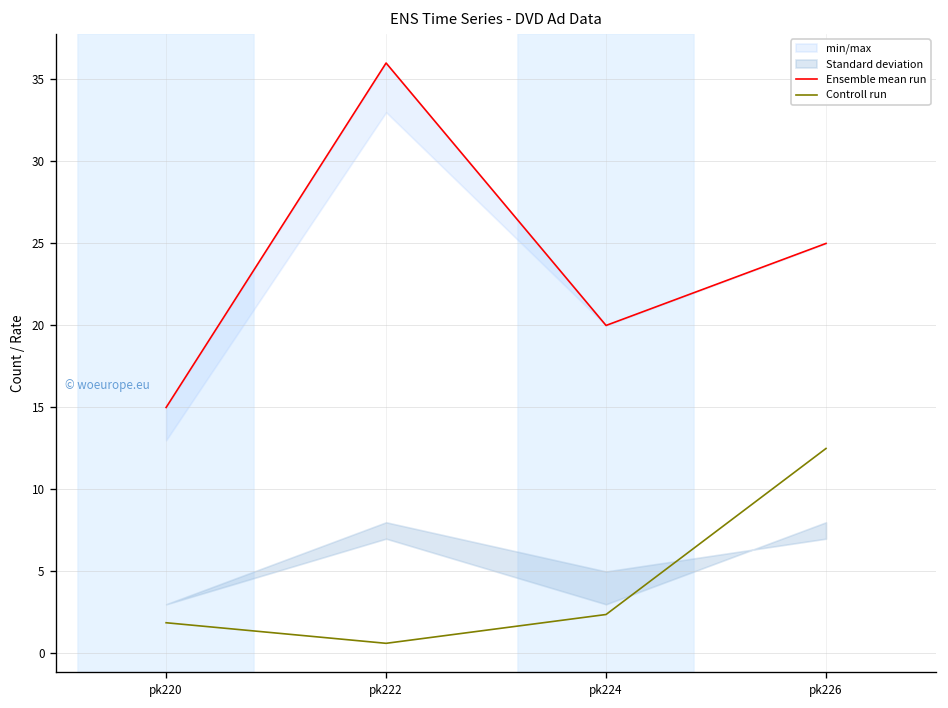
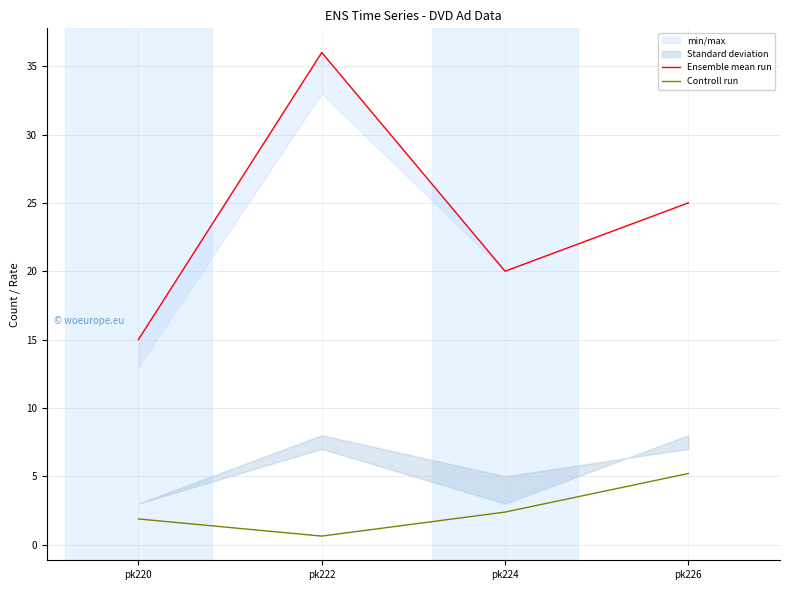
  {
    "Controll run": {
      "pk220": 1.9,
      "pk222": 0.6,
      "pk224": 2.4,
-     "pk226": 12.5
+     "pk226": 5.2
    }
  }
